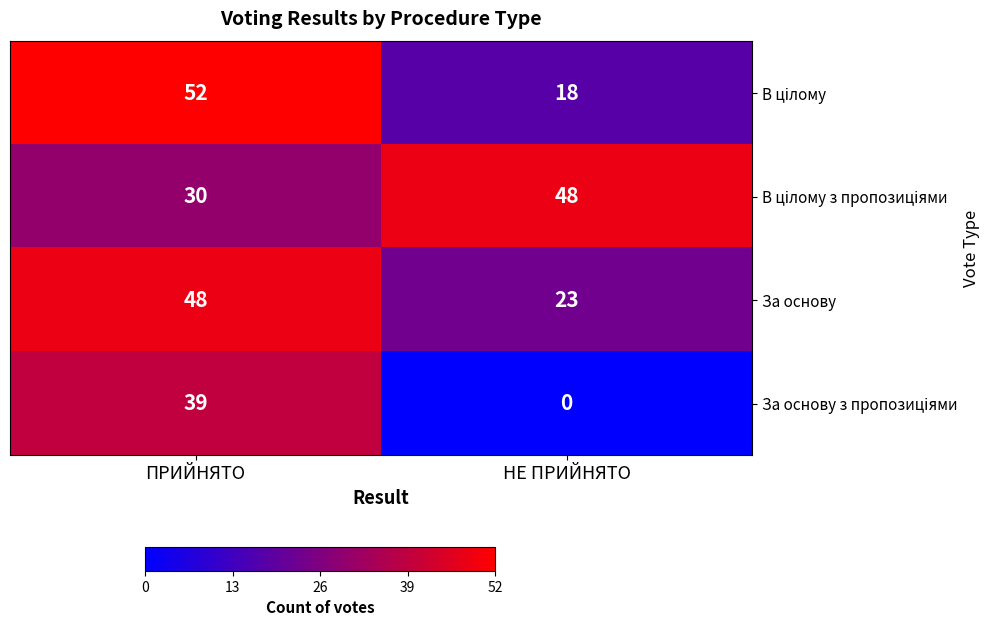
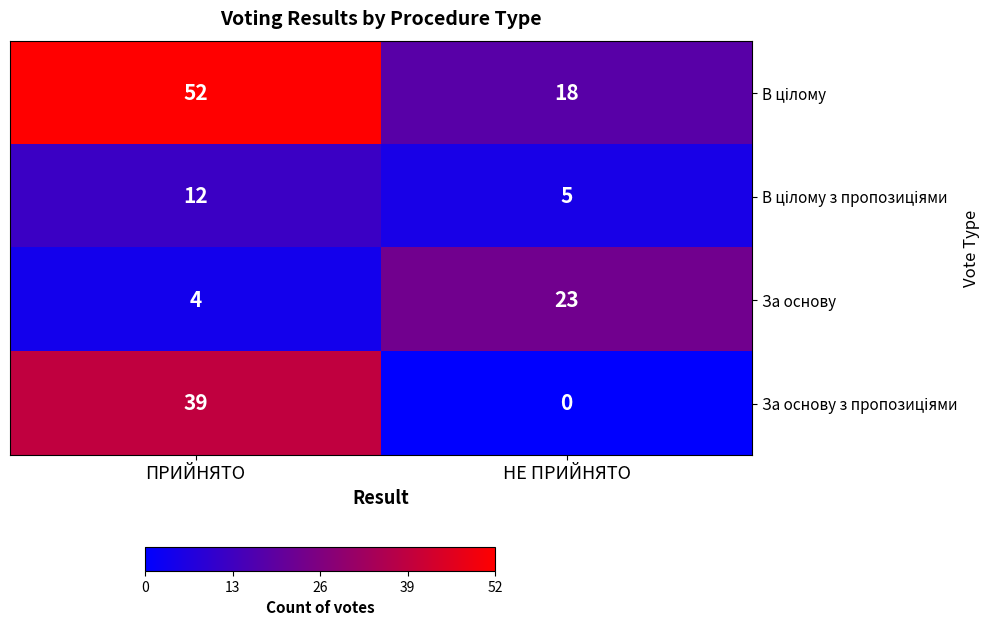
  {
    "В цілому": {
      "ПРИЙНЯТО": 52,
      "НЕ ПРИЙНЯТО": 18
    },
    "В цілому з пропозиціями": {
-     "ПРИЙНЯТО": 30,
-     "НЕ ПРИЙНЯТО": 48
+     "ПРИЙНЯТО": 12,
+     "НЕ ПРИЙНЯТО": 5
    },
    "За основу": {
-     "ПРИЙНЯТО": 48,
+     "ПРИЙНЯТО": 4,
      "НЕ ПРИЙНЯТО": 23
    },
    "За основу з пропозиціями": {
      "ПРИЙНЯТО": 39,
      "НЕ ПРИЙНЯТО": 0
    }
  }
